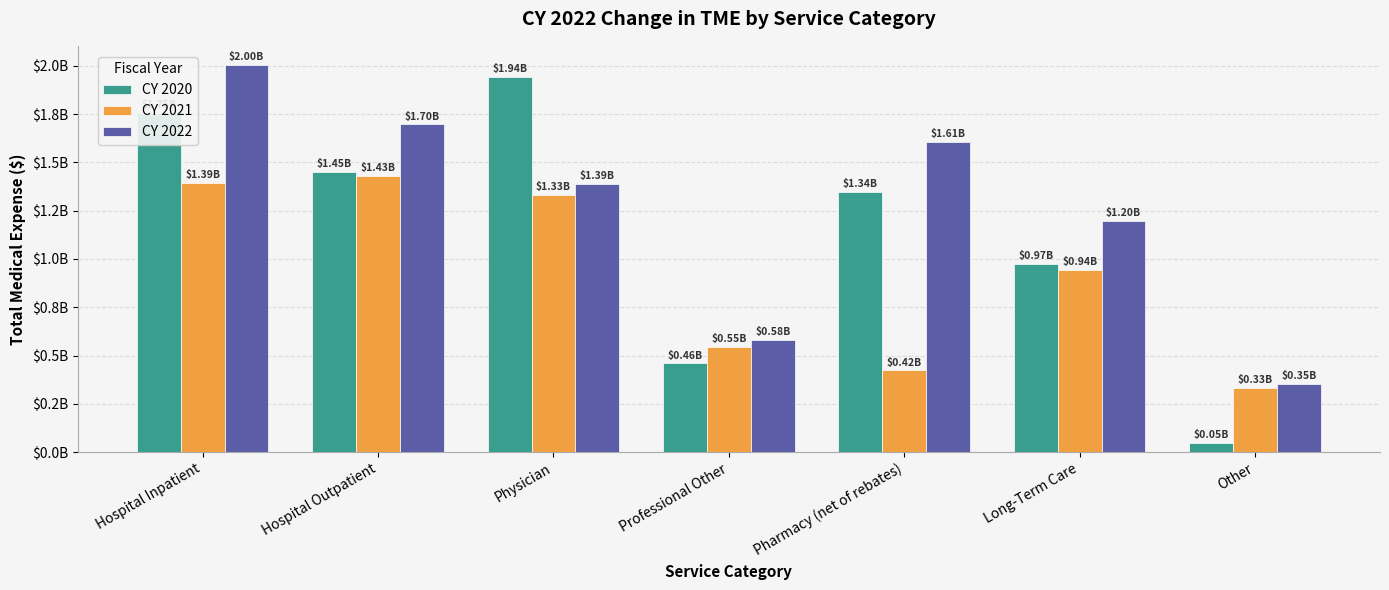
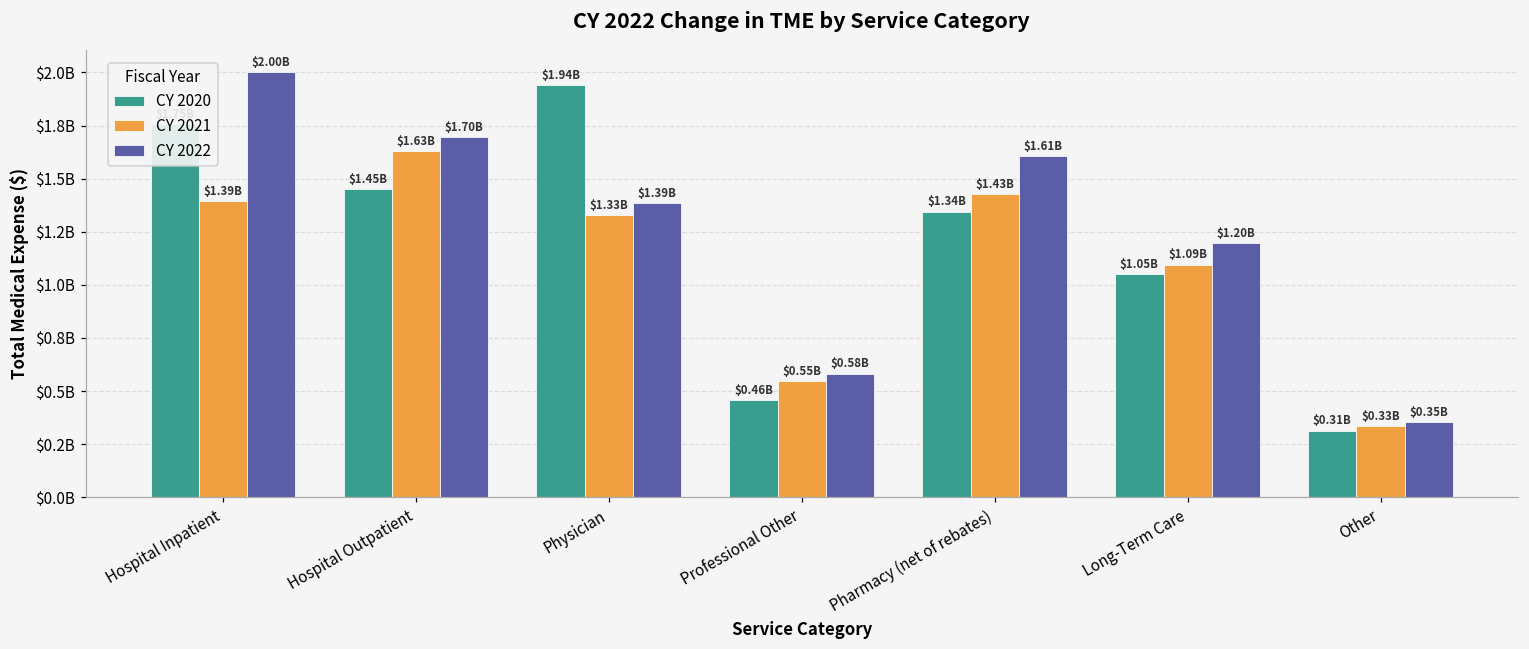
  {
    "CY 2020": {
      "Hospital Outpatient": "$1.45B",
      "Physician": "$1.94B",
      "Professional Other": "$0.46B",
      "Pharmacy (net of rebates)": "$1.34B",
-     "Long-Term Care": "$0.97B",
-     "Other": "$0.05B"
+     "Long-Term Care": "$1.05B",
+     "Other": "$0.31B"
    },
    "CY 2021": {
      "Hospital Inpatient": "$1.39B",
-     "Hospital Outpatient": "$1.43B",
+     "Hospital Outpatient": "$1.63B",
      "Physician": "$1.33B",
      "Professional Other": "$0.55B",
-     "Pharmacy (net of rebates)": "$0.42B",
-     "Long-Term Care": "$0.94B",
+     "Pharmacy (net of rebates)": "$1.43B",
+     "Long-Term Care": "$1.09B",
      "Other": "$0.33B"
    },
    "CY 2022": {
      "Hospital Inpatient": "$2.00B",
      "Hospital Outpatient": "$1.70B",
      "Physician": "$1.39B",
      "Professional Other": "$0.58B",
      "Pharmacy (net of rebates)": "$1.61B",
      "Long-Term Care": "$1.20B",
      "Other": "$0.35B"
    }
  }
